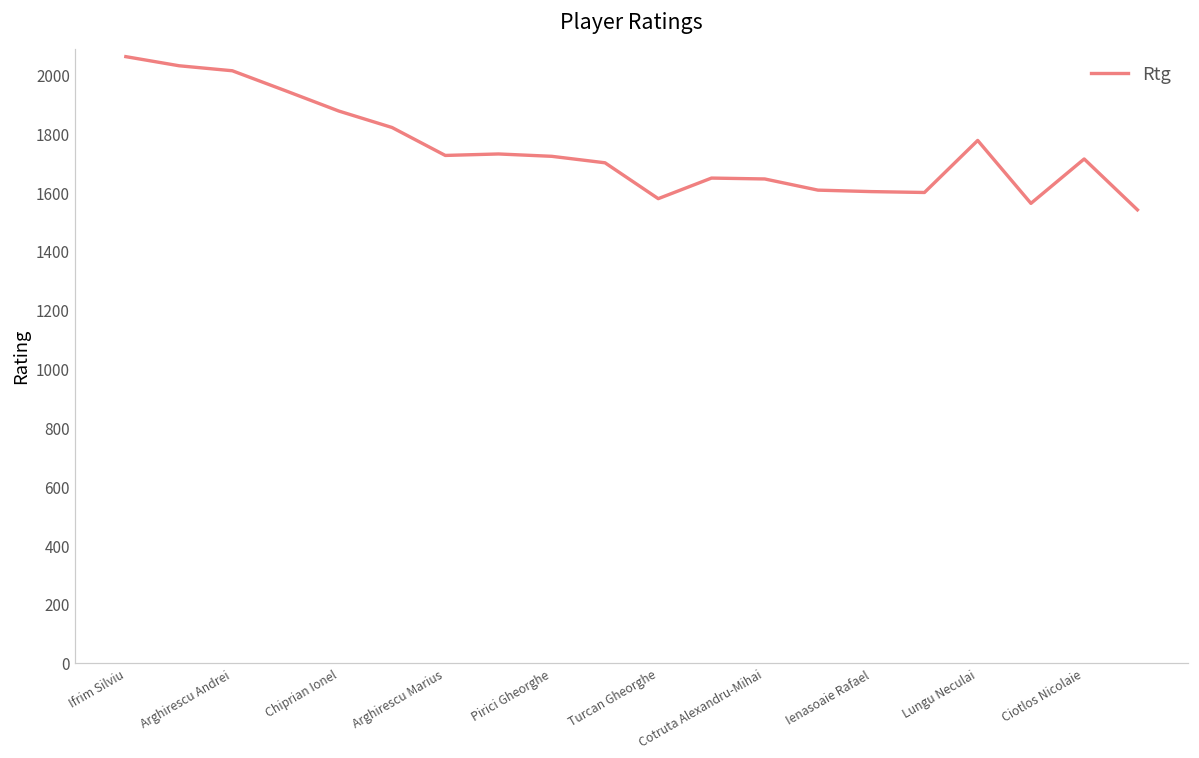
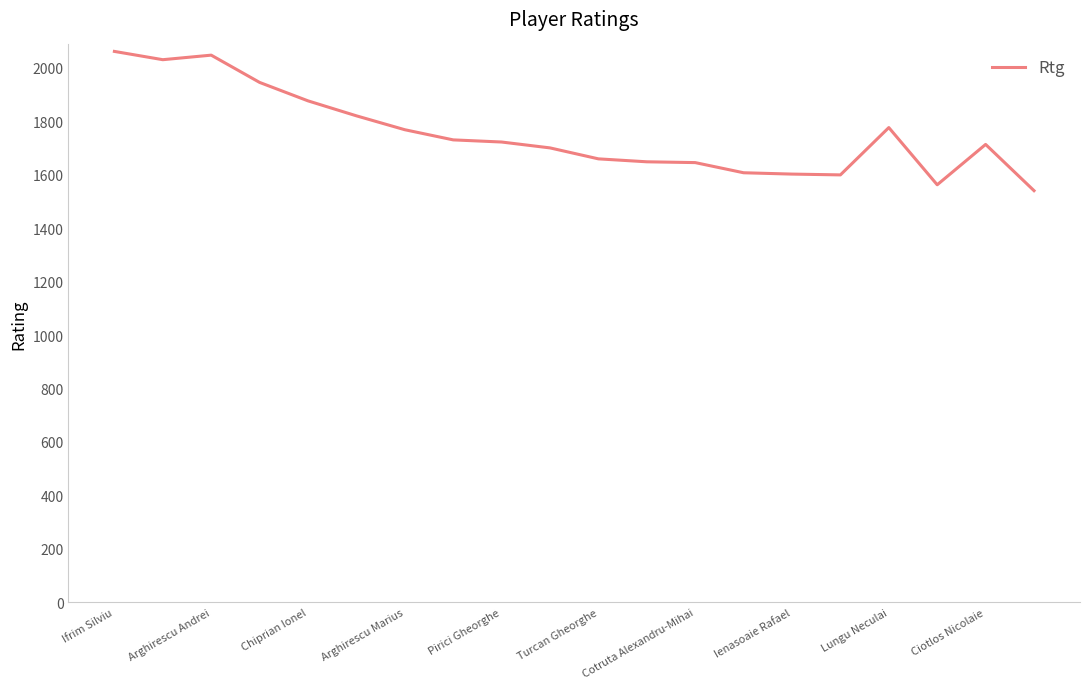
  {
    "Ifrim Silviu": 2060,
-   "Arghirescu Andrei": 2010,
+   "Arghirescu Andrei": 2050,
    "Chiprian Ionel": 1880,
-   "Arghirescu Marius": 1730,
+   "Arghirescu Marius": 1770,
    "Pirici Gheorghe": 1720,
-   "Turcan Gheorghe": 1580,
+   "Turcan Gheorghe": 1660,
    "Cotruta Alexandru-Mihai": 1650,
    "Ienasoaie Rafael": 1600,
    "Lungu Neculai": 1780,
    "Ciotlos Nicolaie": 1710
  }
